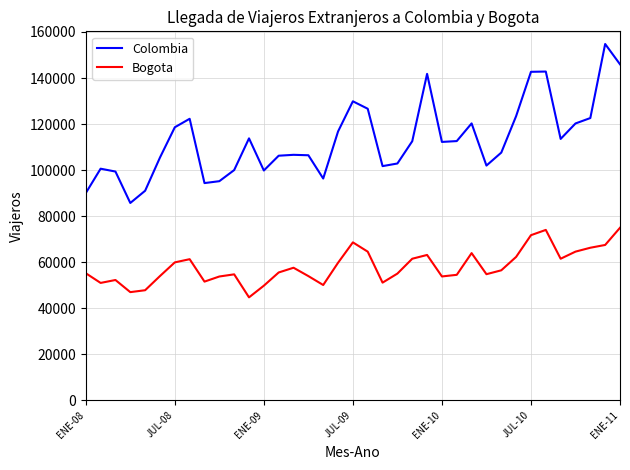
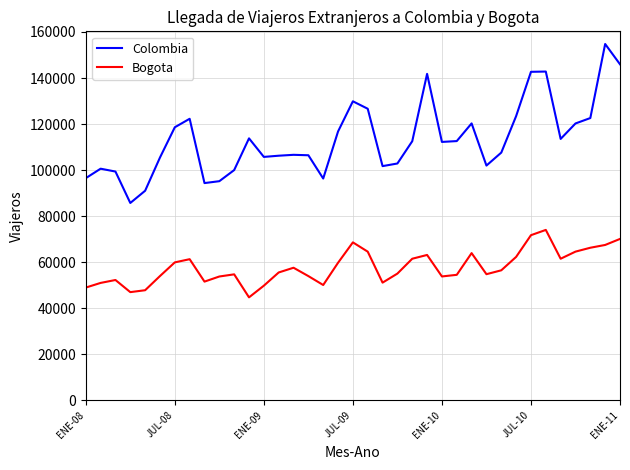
  {
    "Colombia": {
-     "ENE-08": 90000,
+     "ENE-08": 97000,
      "JUL-08": 119000,
-     "ENE-09": 100000,
+     "ENE-09": 106000,
      "JUL-09": 130000,
      "ENE-10": 112000,
      "JUL-10": 143000,
      "ENE-11": 146000
    },
    "Bogota": {
-     "ENE-08": 55000,
+     "ENE-08": 49000,
      "JUL-08": 60000,
      "ENE-09": 50000,
      "JUL-09": 69000,
      "ENE-10": 54000,
      "JUL-10": 72000,
-     "ENE-11": 75000
+     "ENE-11": 70000
    }
  }
